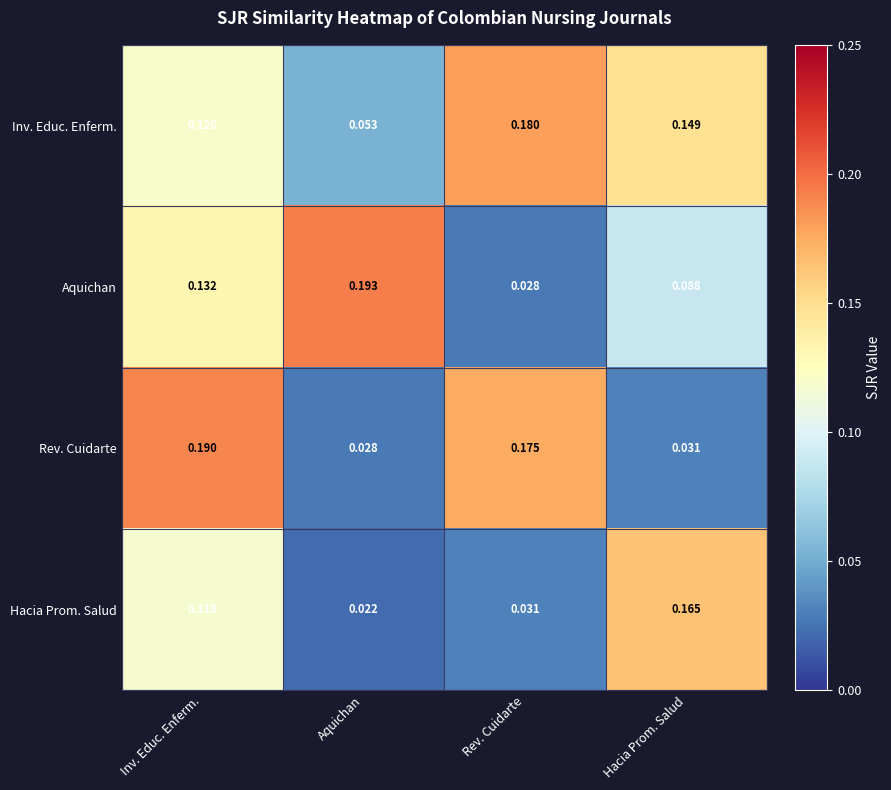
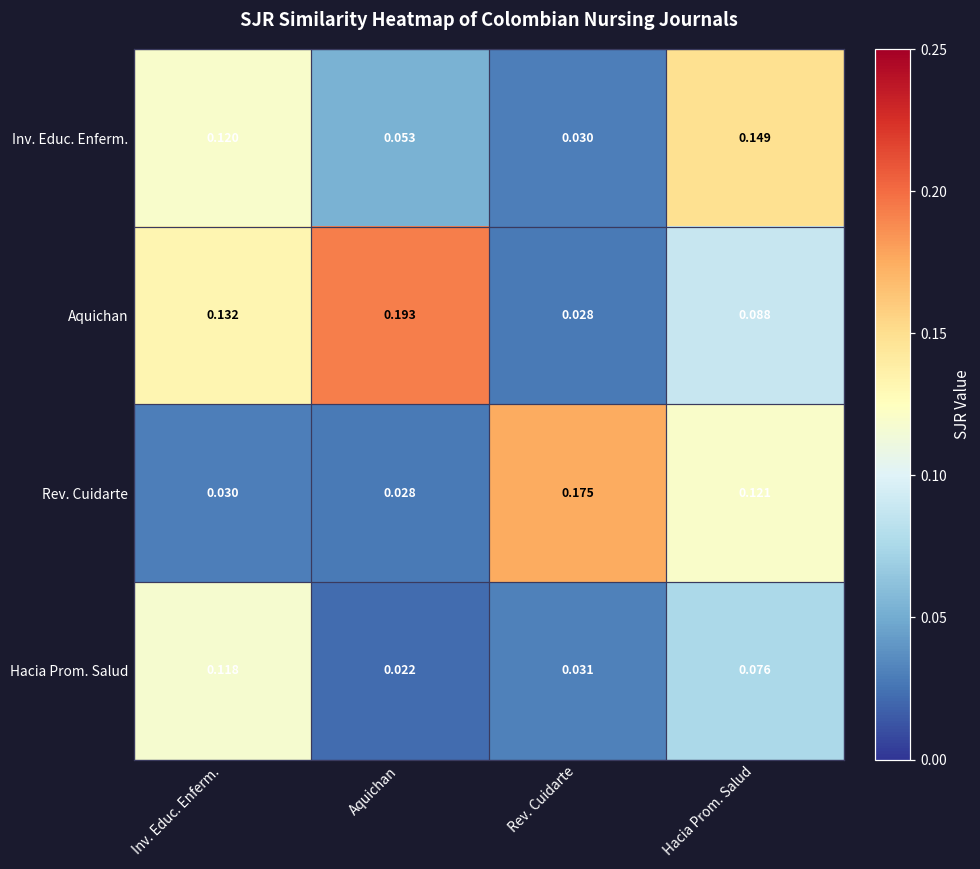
  {
    "Inv. Educ. Enferm.": {
      "Inv. Educ. Enferm.": 0.120,
      "Aquichan": 0.053,
-     "Rev. Cuidarte": 0.180,
+     "Rev. Cuidarte": 0.030,
      "Hacia Prom. Salud": 0.149
    },
    "Aquichan": {
      "Inv. Educ. Enferm.": 0.132,
      "Aquichan": 0.193,
      "Rev. Cuidarte": 0.028,
      "Hacia Prom. Salud": 0.088
    },
    "Rev. Cuidarte": {
-     "Inv. Educ. Enferm.": 0.190,
+     "Inv. Educ. Enferm.": 0.030,
      "Aquichan": 0.028,
      "Rev. Cuidarte": 0.175,
-     "Hacia Prom. Salud": 0.031
+     "Hacia Prom. Salud": 0.121
    },
    "Hacia Prom. Salud": {
      "Inv. Educ. Enferm.": 0.118,
      "Aquichan": 0.022,
      "Rev. Cuidarte": 0.031,
-     "Hacia Prom. Salud": 0.165
+     "Hacia Prom. Salud": 0.076
    }
  }
